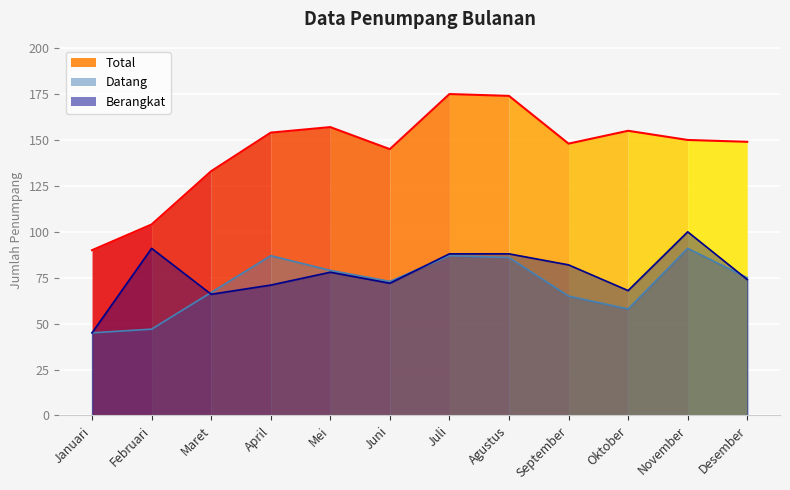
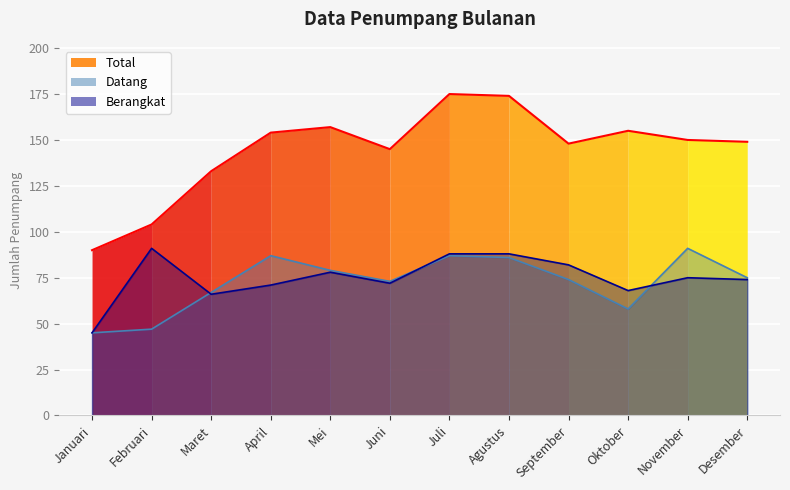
  {
    "Datang": {
      "Februari": 47,
      "April": 87,
      "Agustus": 86,
-     "September": 65,
+     "September": 74,
      "Oktober": 58,
      "November": 91
    },
    "Berangkat": {
      "Februari": 91,
      "April": 71,
      "Agustus": 88,
      "September": 82,
      "Oktober": 68,
-     "November": 100
+     "November": 75
    }
  }
